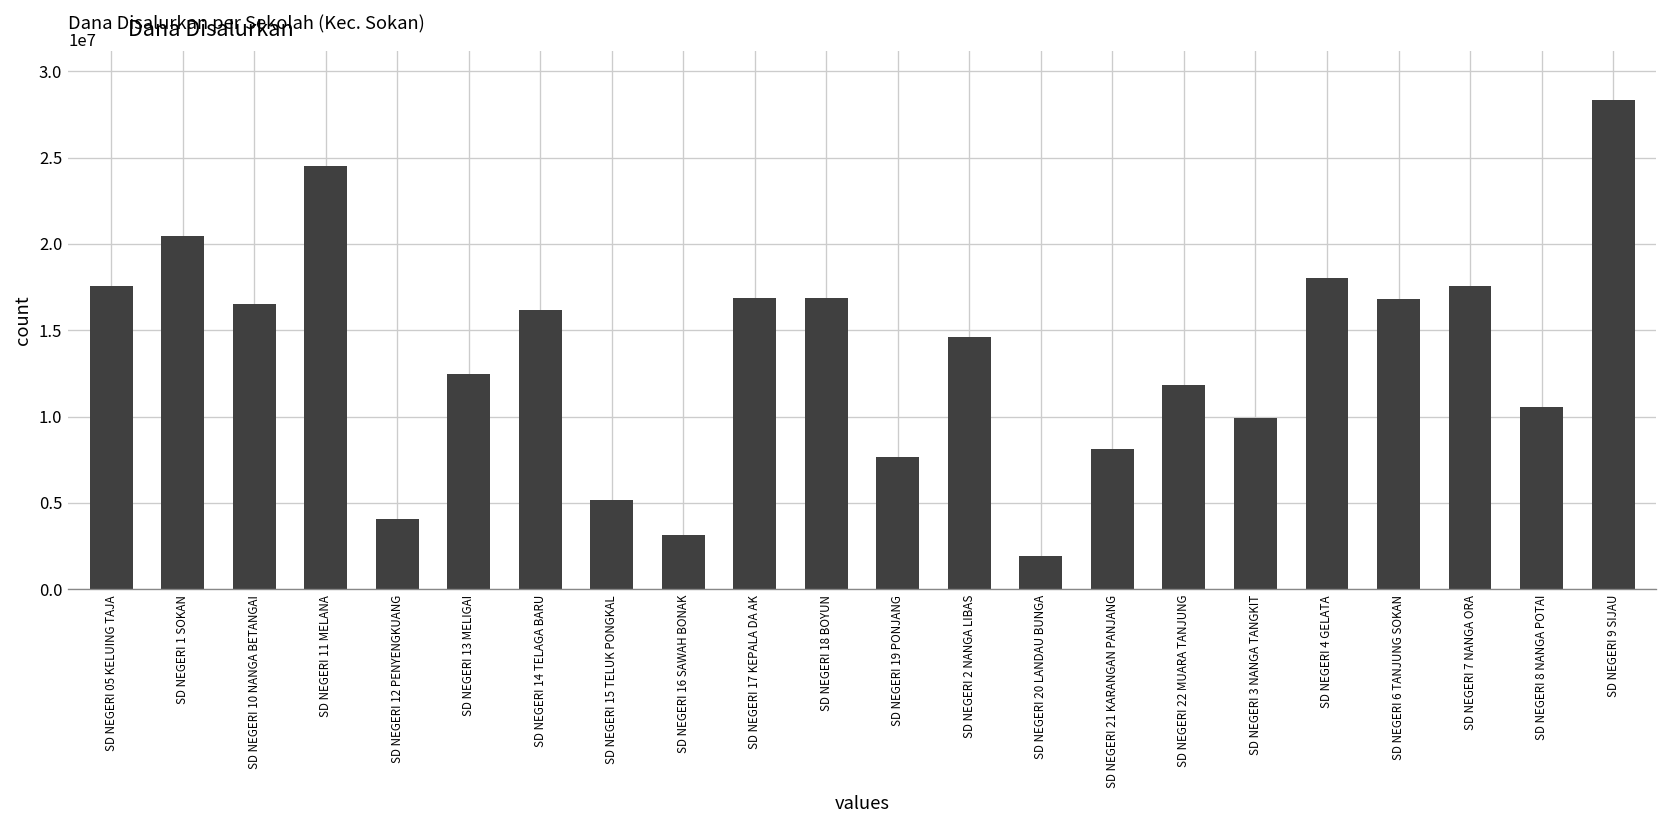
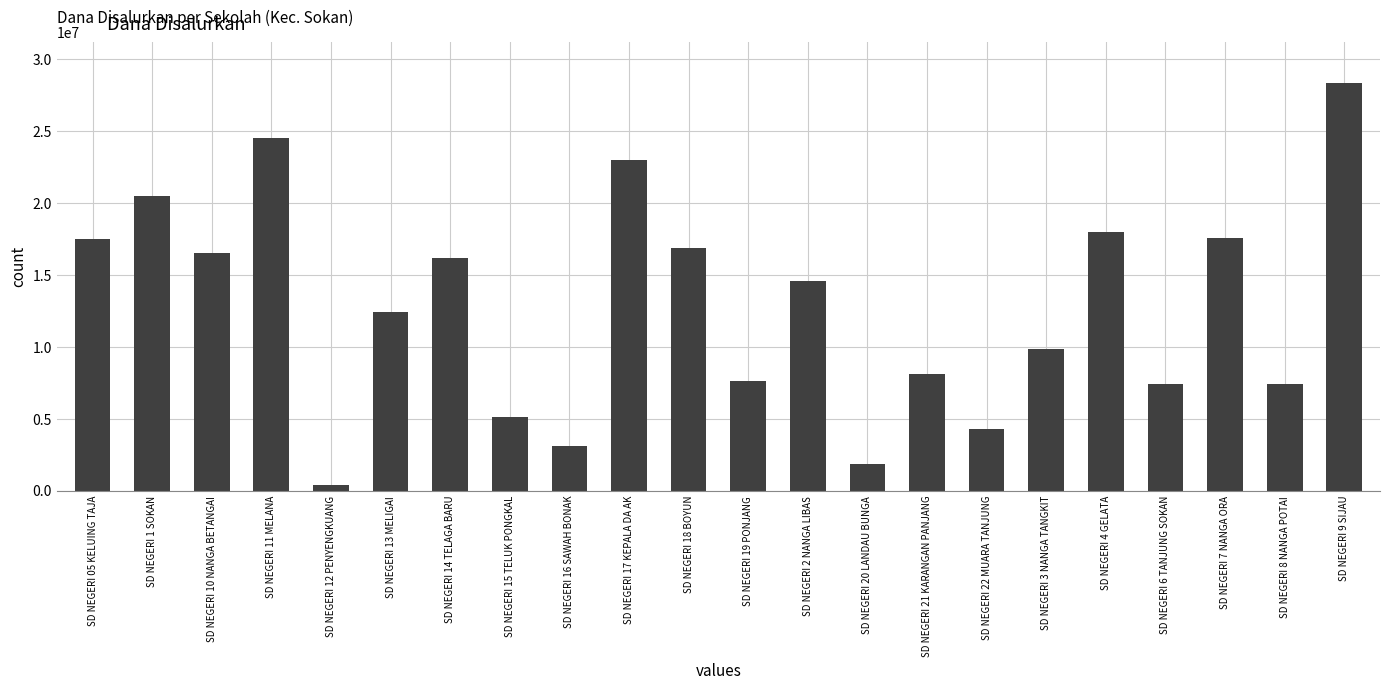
  {
    "SD NEGERI 05 KELUING TAJA": 17600000,
    "SD NEGERI 1 SOKAN": 20500000,
    "SD NEGERI 10 NANGA BETANGAI": 16500000,
    "SD NEGERI 11 MELANA": 24500000,
-   "SD NEGERI 12 PENYENGKUANG": 4100000,
+   "SD NEGERI 12 PENYENGKUANG": 400000,
    "SD NEGERI 13 MELIGAI": 12500000,
    "SD NEGERI 14 TELAGA BARU": 16200000,
    "SD NEGERI 15 TELUK PONGKAL": 5200000,
    "SD NEGERI 16 SAWAH BONAK": 3200000,
-   "SD NEGERI 17 KEPALA DA AK": 16900000,
+   "SD NEGERI 17 KEPALA DA AK": 23000000,
    "SD NEGERI 18 BOYUN": 16900000,
    "SD NEGERI 19 PONJANG": 7700000,
    "SD NEGERI 2 NANGA LIBAS": 14600000,
    "SD NEGERI 20 LANDAU BUNGA": 1900000,
    "SD NEGERI 21 KARANGAN PANJANG": 8100000,
-   "SD NEGERI 22 MUARA TANJUNG": 11800000,
+   "SD NEGERI 22 MUARA TANJUNG": 4300000,
    "SD NEGERI 3 NANGA TANGKIT": 9900000,
    "SD NEGERI 4 GELATA": 18000000,
-   "SD NEGERI 6 TANJUNG SOKAN": 16800000,
+   "SD NEGERI 6 TANJUNG SOKAN": 7400000,
    "SD NEGERI 7 NANGA ORA": 17600000,
-   "SD NEGERI 8 NANGA POTAI": 10600000,
+   "SD NEGERI 8 NANGA POTAI": 7400000,
    "SD NEGERI 9 SIJAU": 28400000
  }
